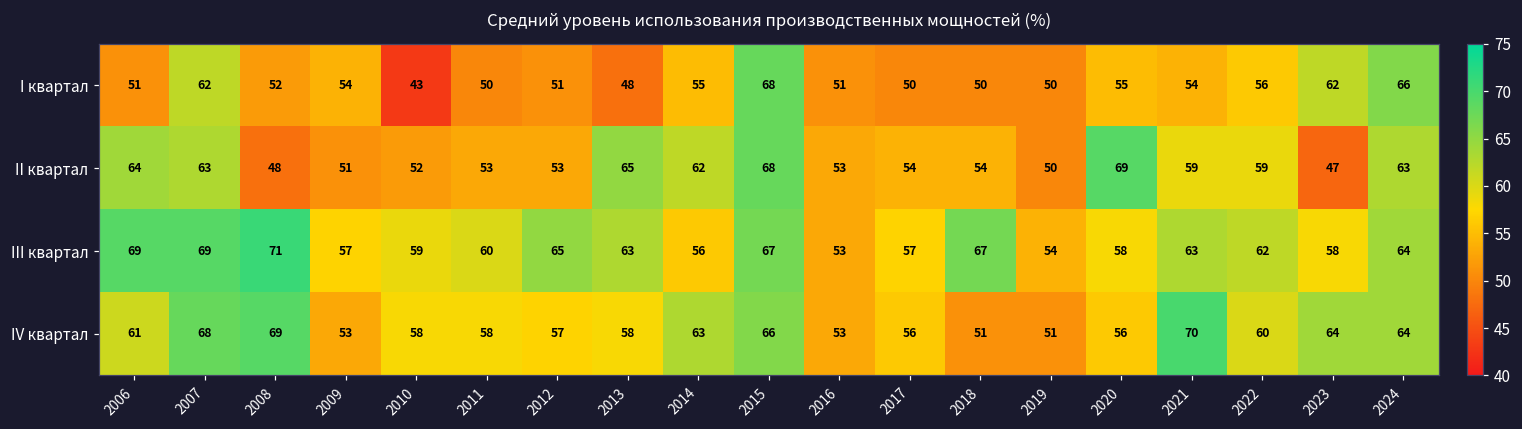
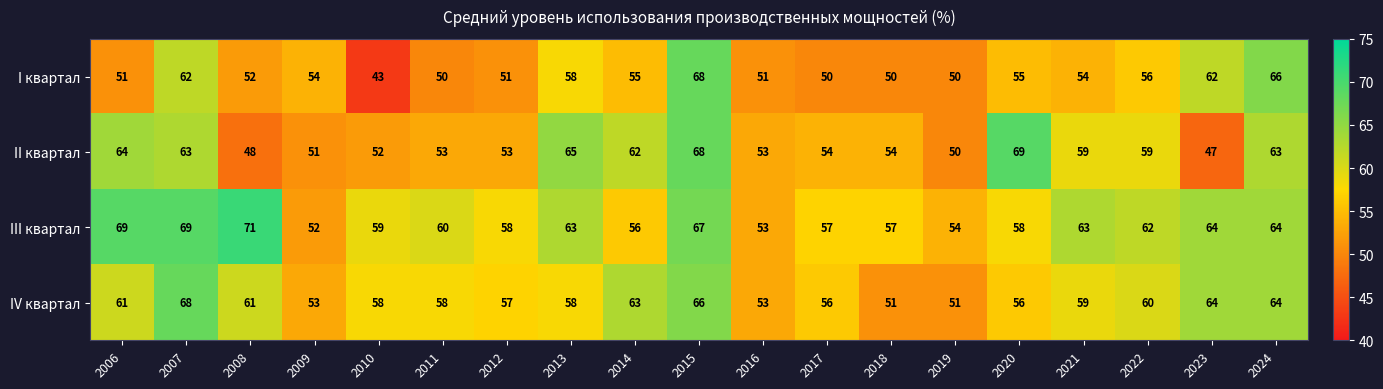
  {
    "I квартал": {
      "2006": 51,
      "2007": 62,
      "2008": 52,
      "2009": 54,
      "2010": 43,
      "2011": 50,
      "2012": 51,
-     "2013": 48,
+     "2013": 58,
      "2014": 55,
      "2015": 68,
      "2016": 51,
      "2017": 50,
      "2018": 50,
      "2019": 50,
      "2020": 55,
      "2021": 54,
      "2022": 56,
      "2023": 62,
      "2024": 66
    },
    "II квартал": {
      "2006": 64,
      "2007": 63,
      "2008": 48,
      "2009": 51,
      "2010": 52,
      "2011": 53,
      "2012": 53,
      "2013": 65,
      "2014": 62,
      "2015": 68,
      "2016": 53,
      "2017": 54,
      "2018": 54,
      "2019": 50,
      "2020": 69,
      "2021": 59,
      "2022": 59,
      "2023": 47,
      "2024": 63
    },
    "III квартал": {
      "2006": 69,
      "2007": 69,
      "2008": 71,
-     "2009": 57,
+     "2009": 52,
      "2010": 59,
      "2011": 60,
-     "2012": 65,
+     "2012": 58,
      "2013": 63,
      "2014": 56,
      "2015": 67,
      "2016": 53,
      "2017": 57,
-     "2018": 67,
+     "2018": 57,
      "2019": 54,
      "2020": 58,
      "2021": 63,
      "2022": 62,
-     "2023": 58,
+     "2023": 64,
      "2024": 64
    },
    "IV квартал": {
      "2006": 61,
      "2007": 68,
-     "2008": 69,
+     "2008": 61,
      "2009": 53,
      "2010": 58,
      "2011": 58,
      "2012": 57,
      "2013": 58,
      "2014": 63,
      "2015": 66,
      "2016": 53,
      "2017": 56,
      "2018": 51,
      "2019": 51,
      "2020": 56,
-     "2021": 70,
+     "2021": 59,
      "2022": 60,
      "2023": 64,
      "2024": 64
    }
  }
